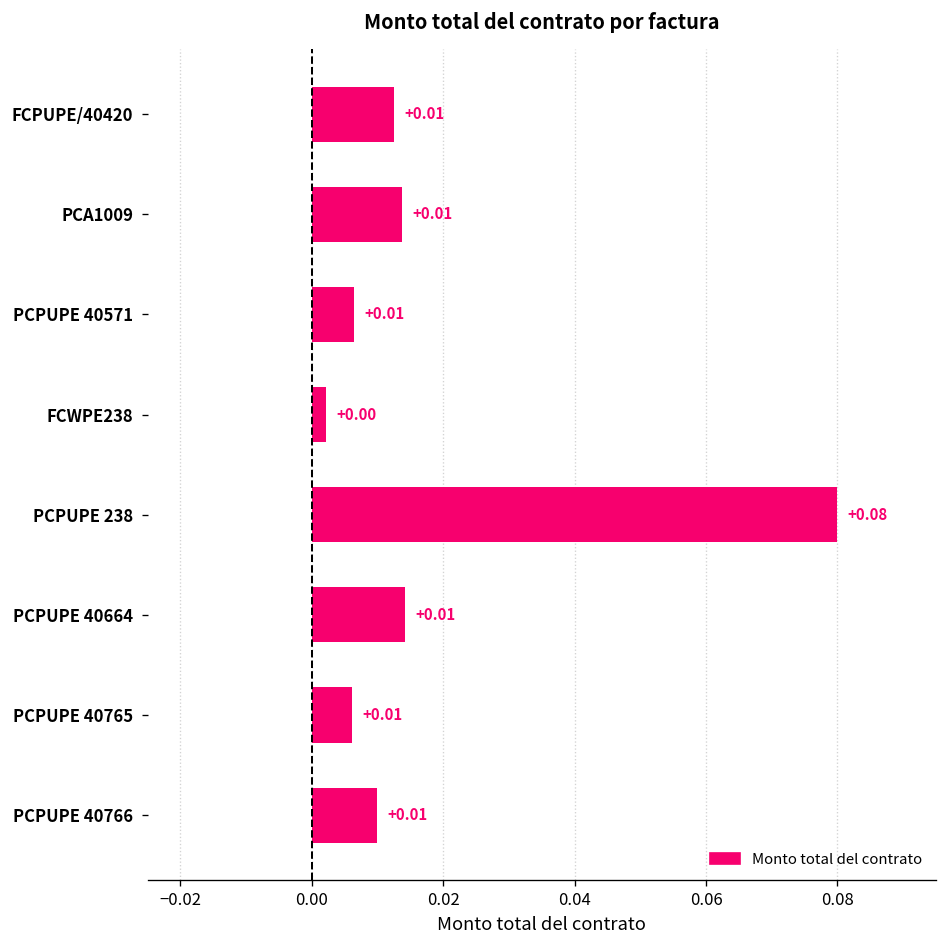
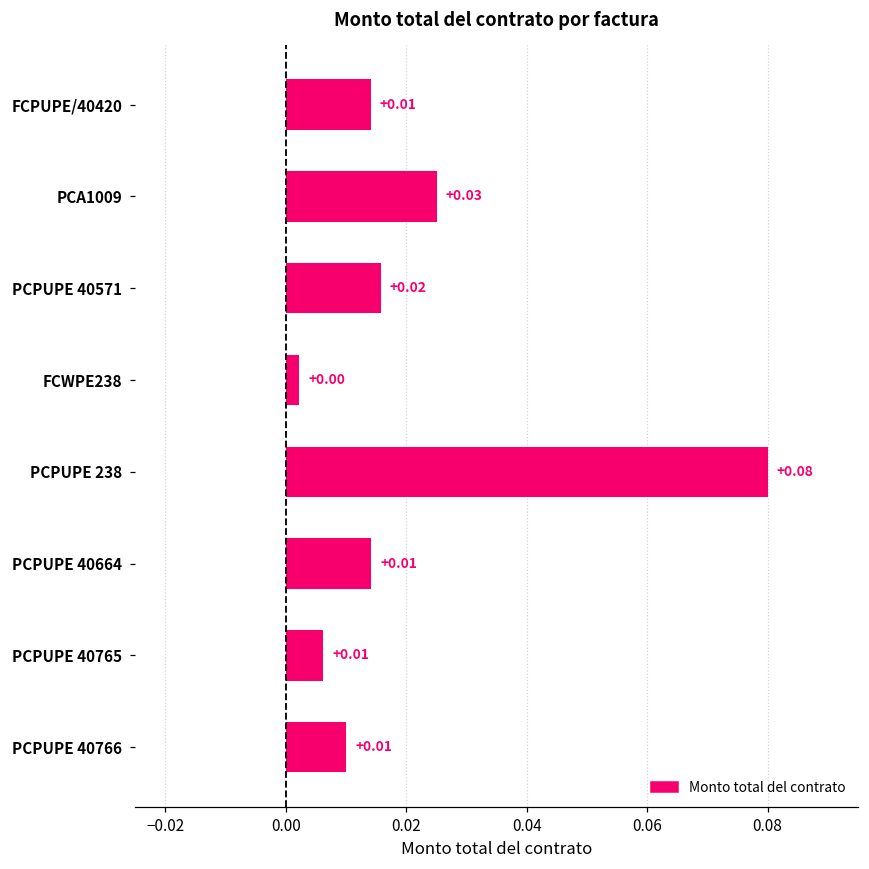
  {
-   "FCPUPE/40420": "0.013",
-   "PCA1009": "+0.01",
-   "PCPUPE 40571": "+0.01",
+   "FCPUPE/40420": "0.014",
+   "PCA1009": "+0.03",
+   "PCPUPE 40571": "+0.02",
    "FCWPE238": "+0.00",
    "PCPUPE 238": "+0.08",
    "PCPUPE 40664": "+0.01",
    "PCPUPE 40765": "+0.01",
    "PCPUPE 40766": "+0.01"
  }
